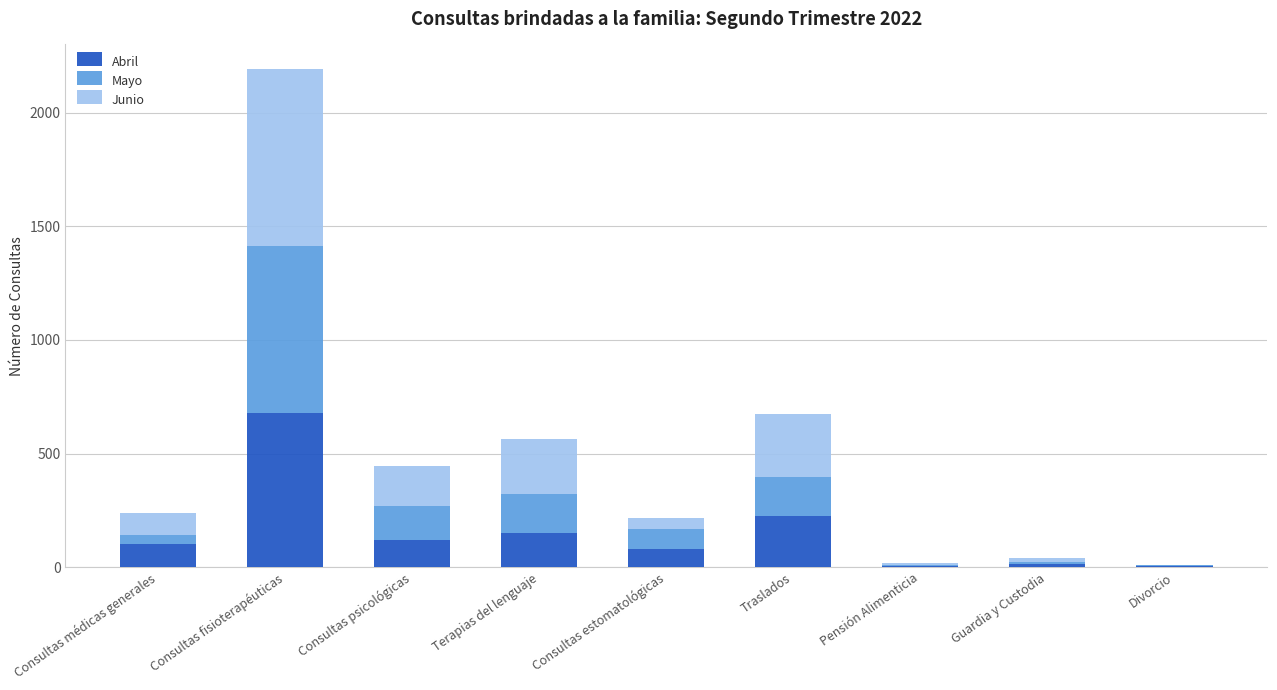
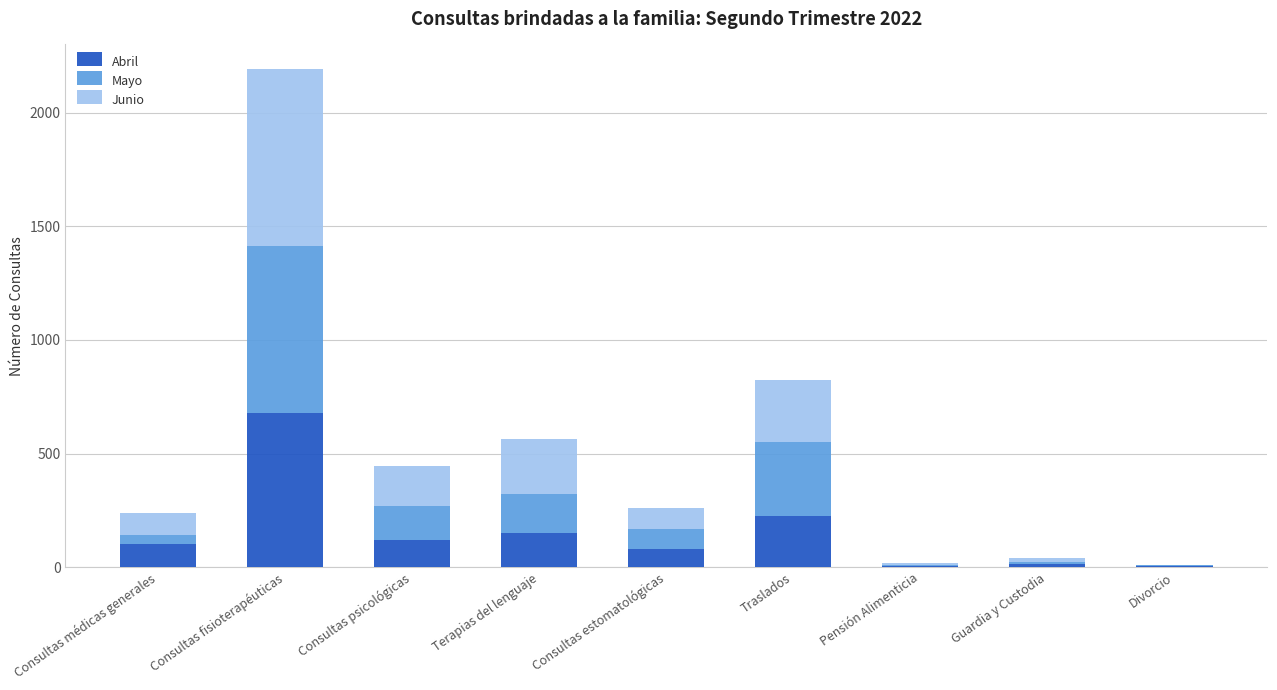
  {
    "Abril": {
      "Consultas médicas generales": 100,
      "Consultas fisioterapéuticas": 680,
      "Consultas psicológicas": 120,
      "Terapias del lenguaje": 150,
      "Consultas estomatológicas": 80,
      "Traslados": 230,
      "Guardia y Custodia": 10
    },
    "Mayo": {
      "Consultas médicas generales": 40,
      "Consultas fisioterapéuticas": 730,
      "Consultas psicológicas": 150,
      "Terapias del lenguaje": 170,
      "Consultas estomatológicas": 90,
-     "Traslados": 170
+     "Traslados": 320
    },
    "Junio": {
      "Consultas médicas generales": 100,
      "Consultas fisioterapéuticas": 780,
      "Consultas psicológicas": 170,
      "Terapias del lenguaje": 240,
-     "Consultas estomatológicas": 50,
+     "Consultas estomatológicas": 90,
      "Traslados": 280,
      "Guardia y Custodia": 20
    }
  }
